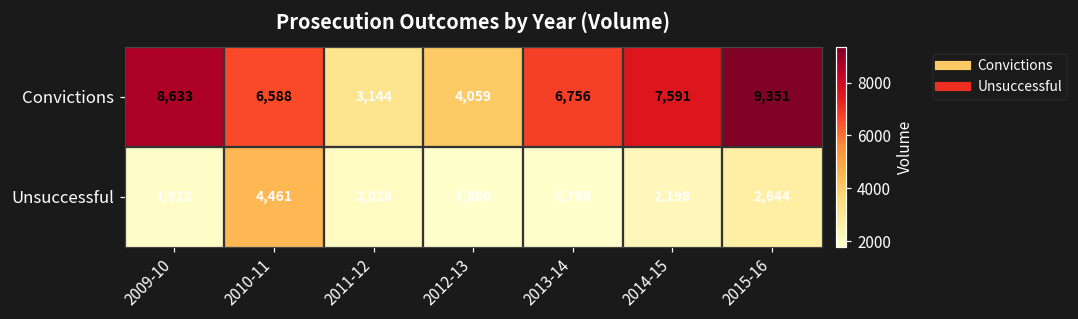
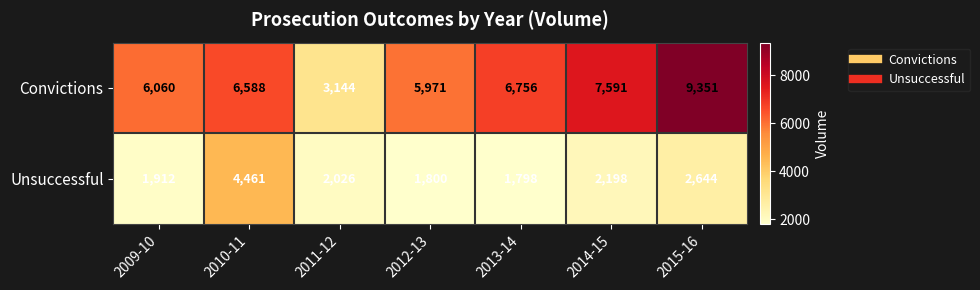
  {
    "Convictions": {
-     "2009-10": "8,633",
+     "2009-10": "6,060",
      "2010-11": "6,588",
      "2011-12": "3,144",
-     "2012-13": "4,059",
+     "2012-13": "5,971",
      "2013-14": "6,756",
      "2014-15": "7,591",
      "2015-16": "9,351"
    },
    "Unsuccessful": {
      "2009-10": "1,912",
      "2010-11": "4,461",
      "2011-12": "2,026",
      "2012-13": "1,800",
      "2013-14": "1,798",
      "2014-15": "2,198",
      "2015-16": "2,644"
    }
  }
